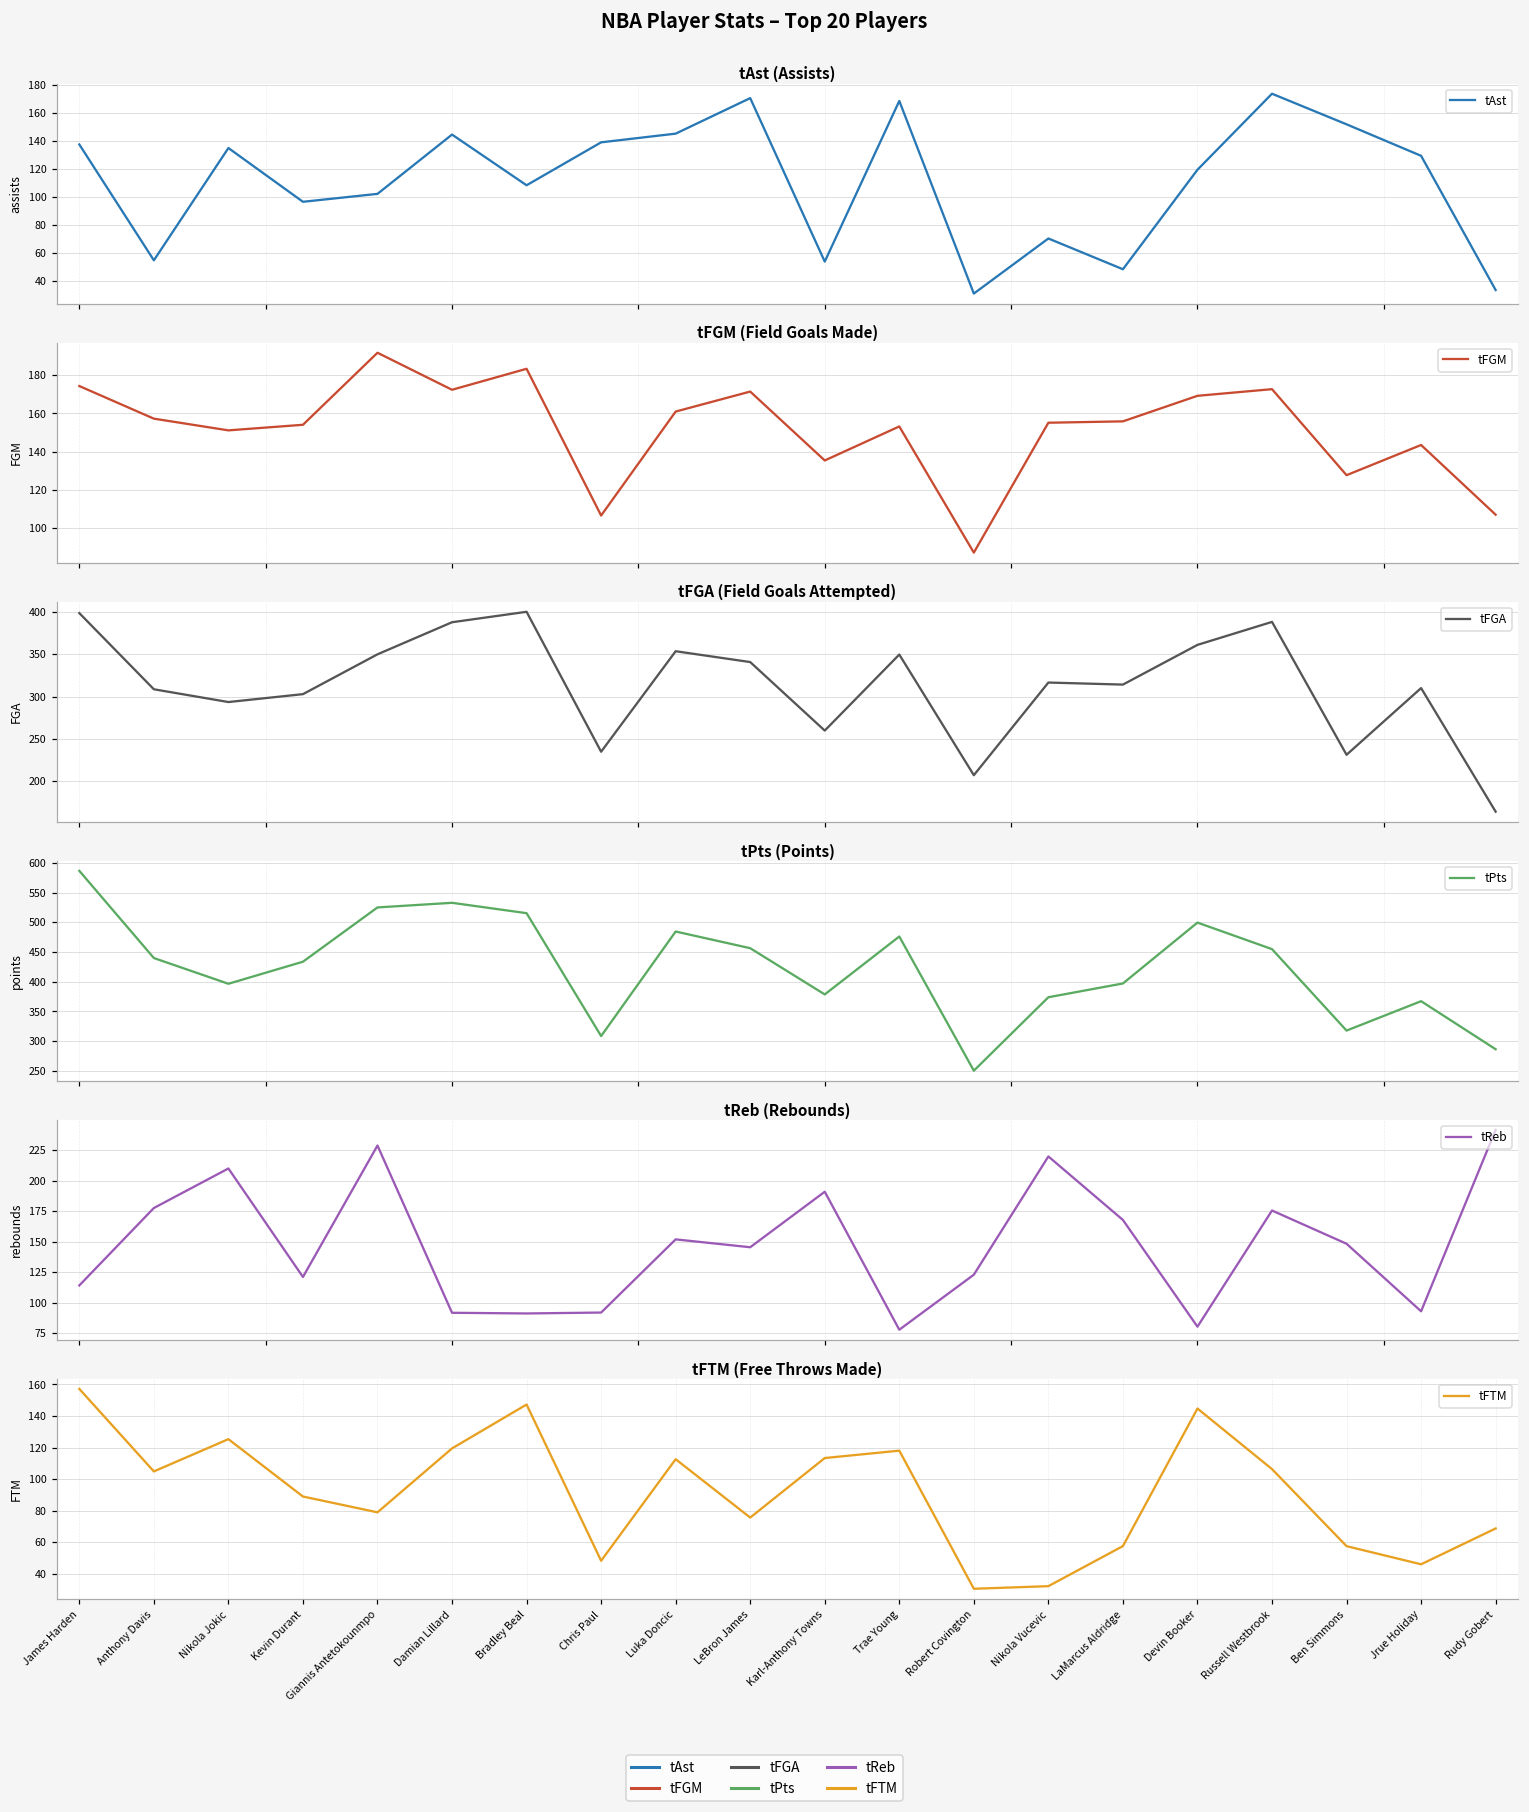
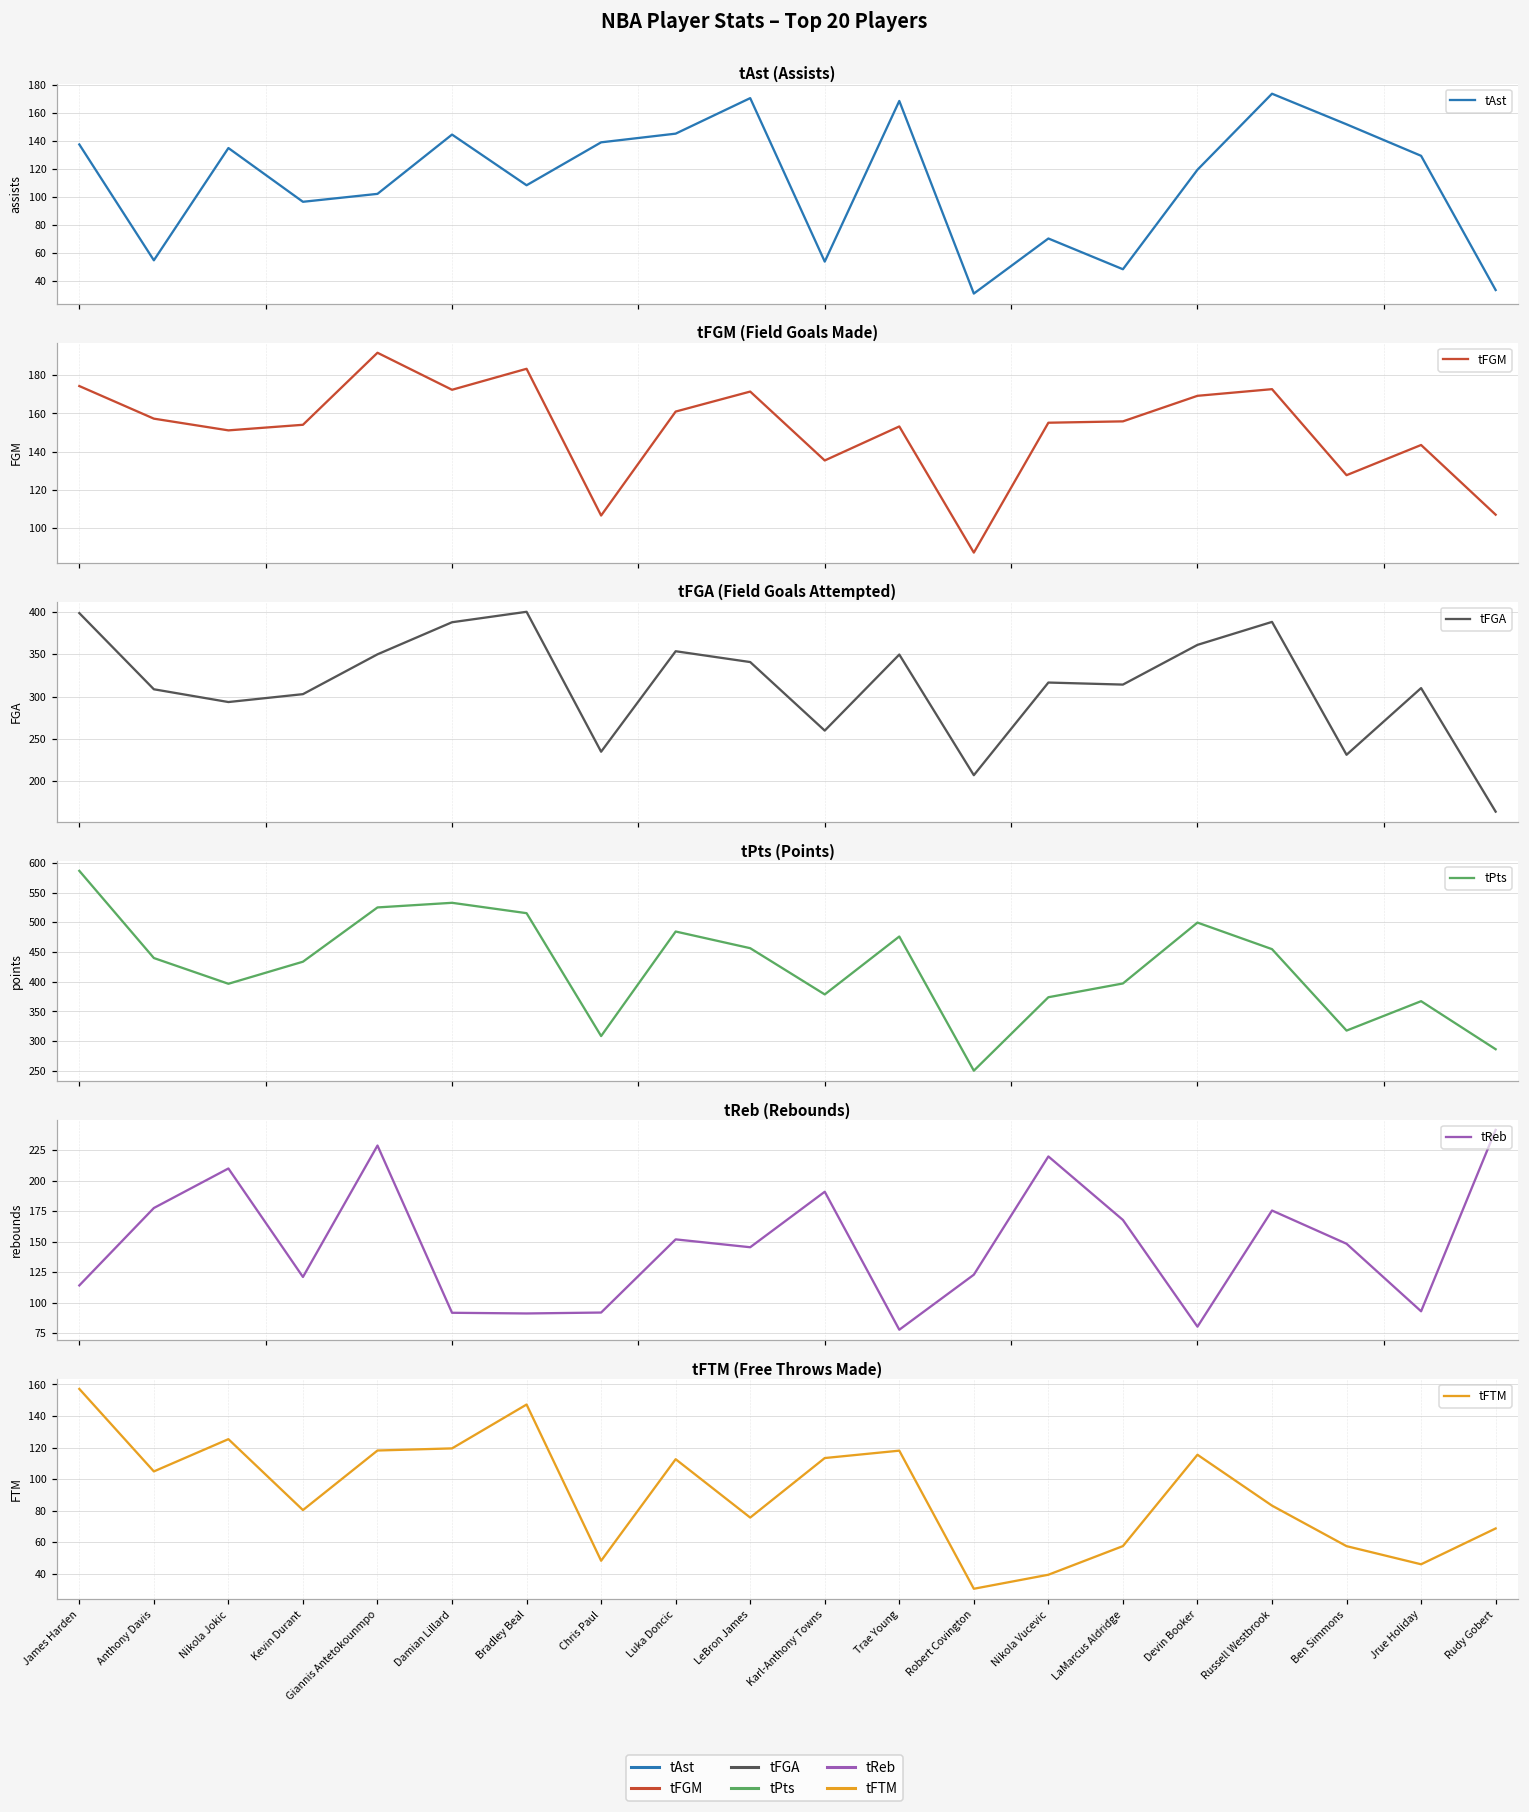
  {
    "tFTM (Free Throws Made)": {
      "James Harden": 157,
      "Anthony Davis": 105,
      "Nikola Jokic": 125,
-     "Kevin Durant": 89,
-     "Giannis Antetokounmpo": 79,
+     "Kevin Durant": 80,
+     "Giannis Antetokounmpo": 118,
      "Damian Lillard": 119,
      "Bradley Beal": 147,
      "Chris Paul": 48,
      "Luka Doncic": 113,
      "LeBron James": 76,
      "Karl-Anthony Towns": 113,
      "Trae Young": 118,
      "Robert Covington": 30,
-     "Nikola Vucevic": 32,
+     "Nikola Vucevic": 39,
      "LaMarcus Aldridge": 58,
-     "Devin Booker": 145,
-     "Russell Westbrook": 106,
+     "Devin Booker": 115,
+     "Russell Westbrook": 83,
      "Ben Simmons": 57,
      "Jrue Holiday": 46,
      "Rudy Gobert": 69
    }
  }
